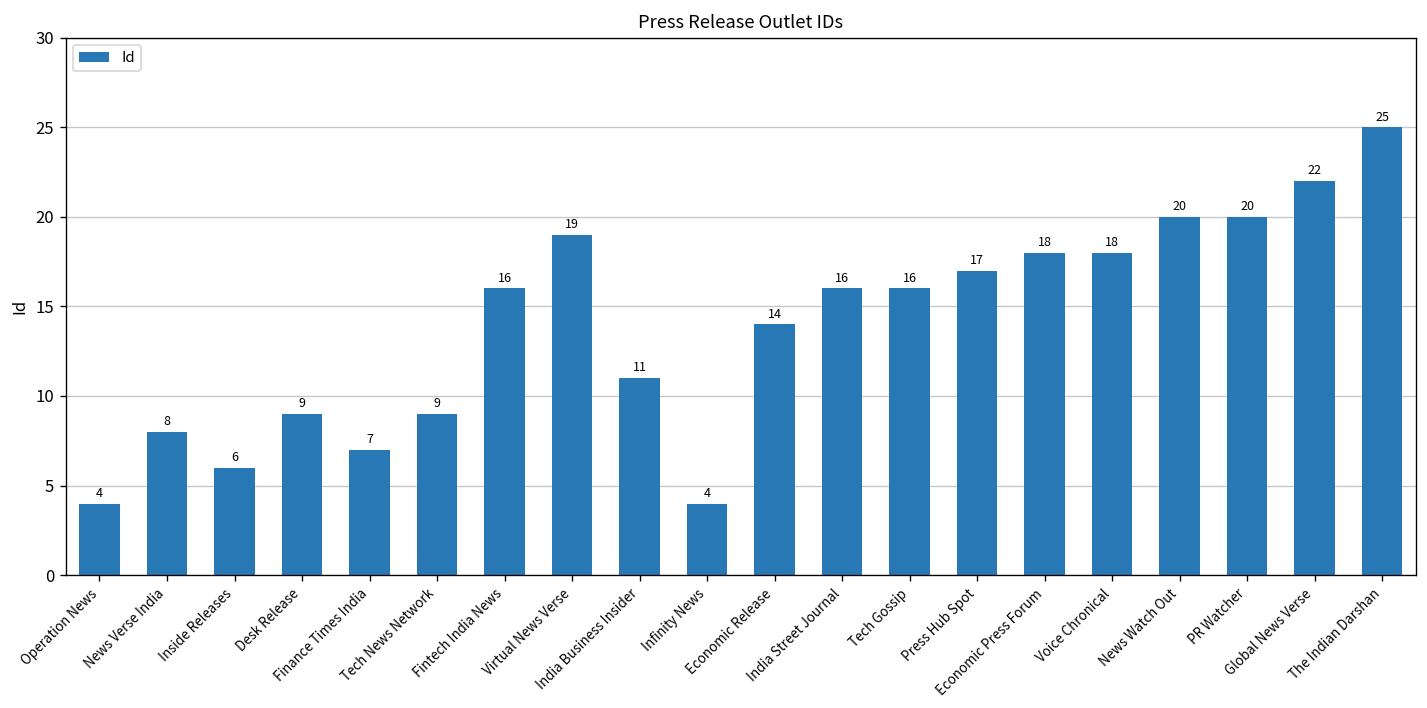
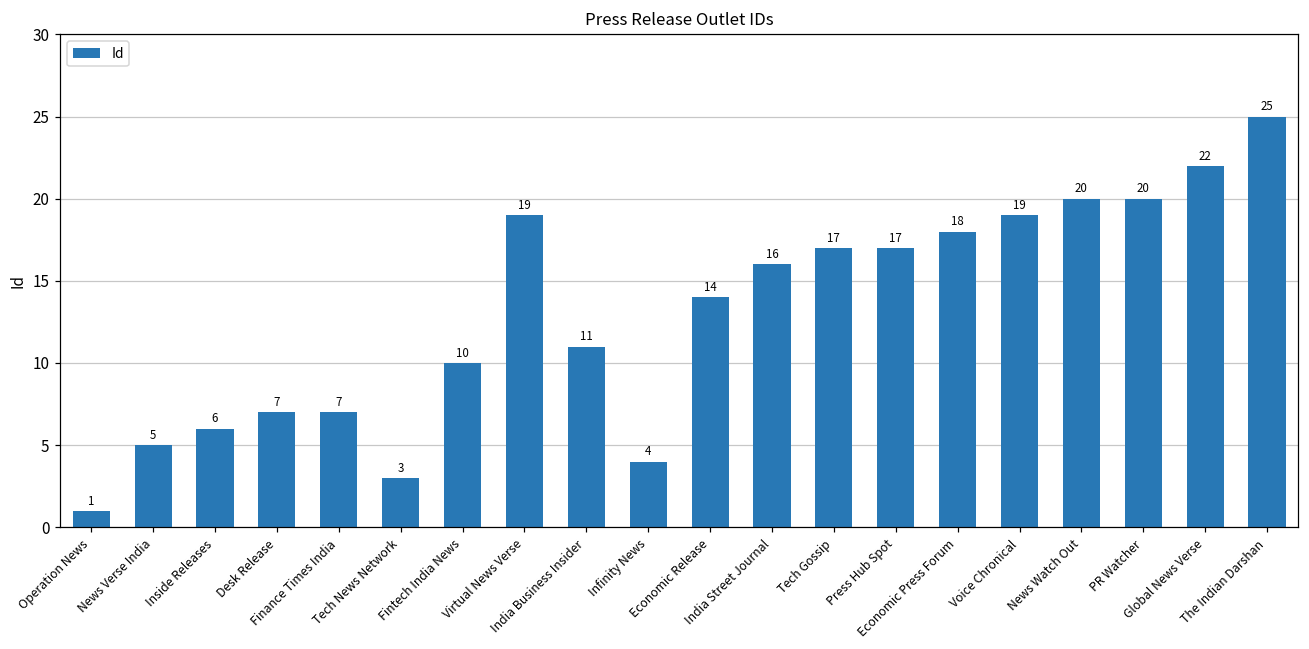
  {
-   "Operation News": 4,
-   "News Verse India": 8,
+   "Operation News": 1,
+   "News Verse India": 5,
    "Inside Releases": 6,
-   "Desk Release": 9,
+   "Desk Release": 7,
    "Finance Times India": 7,
-   "Tech News Network": 9,
-   "Fintech India News": 16,
+   "Tech News Network": 3,
+   "Fintech India News": 10,
    "Virtual News Verse": 19,
    "India Business Insider": 11,
    "Infinity News": 4,
    "Economic Release": 14,
    "India Street Journal": 16,
-   "Tech Gossip": 16,
+   "Tech Gossip": 17,
    "Press Hub Spot": 17,
    "Economic Press Forum": 18,
-   "Voice Chronical": 18,
+   "Voice Chronical": 19,
    "News Watch Out": 20,
    "PR Watcher": 20,
    "Global News Verse": 22,
    "The Indian Darshan": 25
  }
